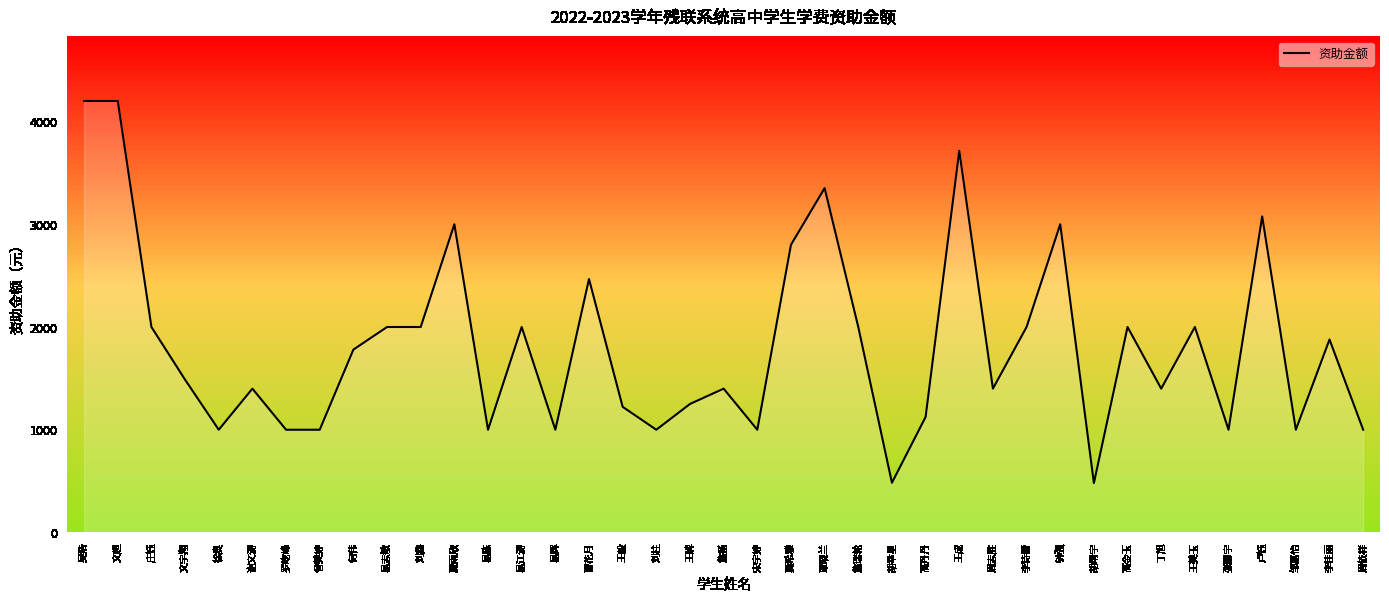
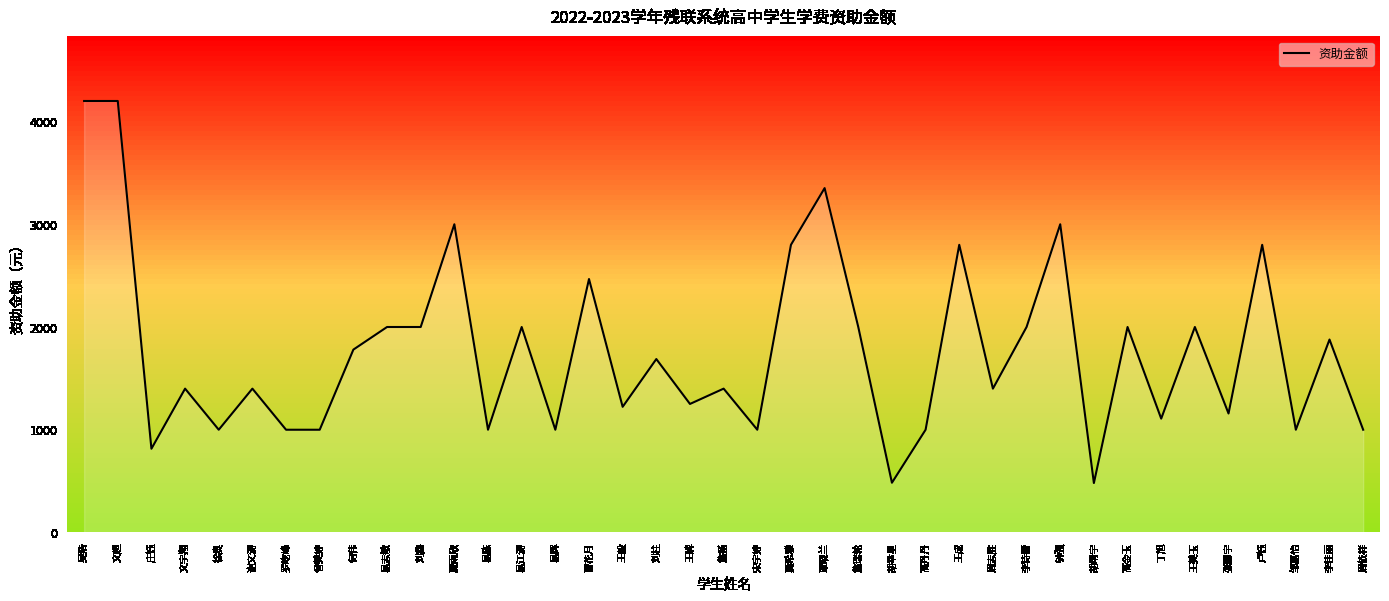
  {
    "资助金额": {
      "吴浩": 4200,
      "文超": 4200,
-     "庄钰": 2000,
-     "文宇翔": 1490,
+     "庄钰": 820,
+     "文宇翔": 1400,
      "谢文涛": 1400,
      "罗屹峰": 1000,
      "何伟": 1780,
      "易志敏": 2000,
      "易陈": 1000,
      "易江涛": 2000,
      "曹花月": 2470,
      "王毅": 1220,
-     "刘柱": 1000,
+     "刘柱": 1690,
      "王牌": 1250,
      "宋宇婷": 1000,
      "覃晓兰": 3350,
      "胡幸星": 480,
-     "高丹丹": 1120,
-     "王成": 3720,
+     "高丹丹": 1000,
+     "王成": 2800,
      "李诗蕾": 2000,
      "胡靖宇": 480,
      "高金玉": 2000,
-     "丁旭": 1400,
+     "丁旭": 1110,
      "王美玉": 2000,
-     "张馨宇": 1000,
-     "卢钰": 3080,
+     "张馨宇": 1160,
+     "卢钰": 2800,
      "李佳丽": 1880
    }
  }
